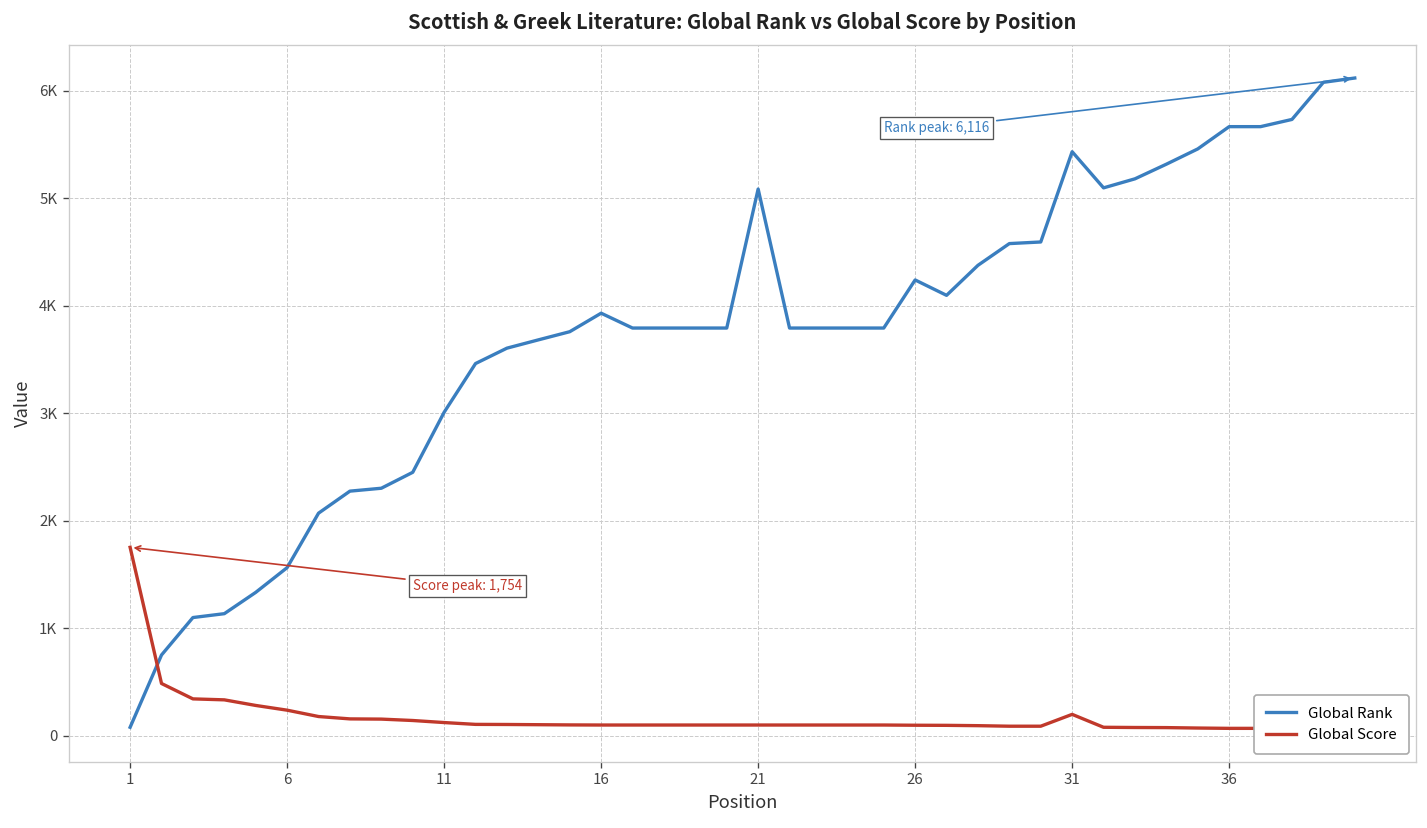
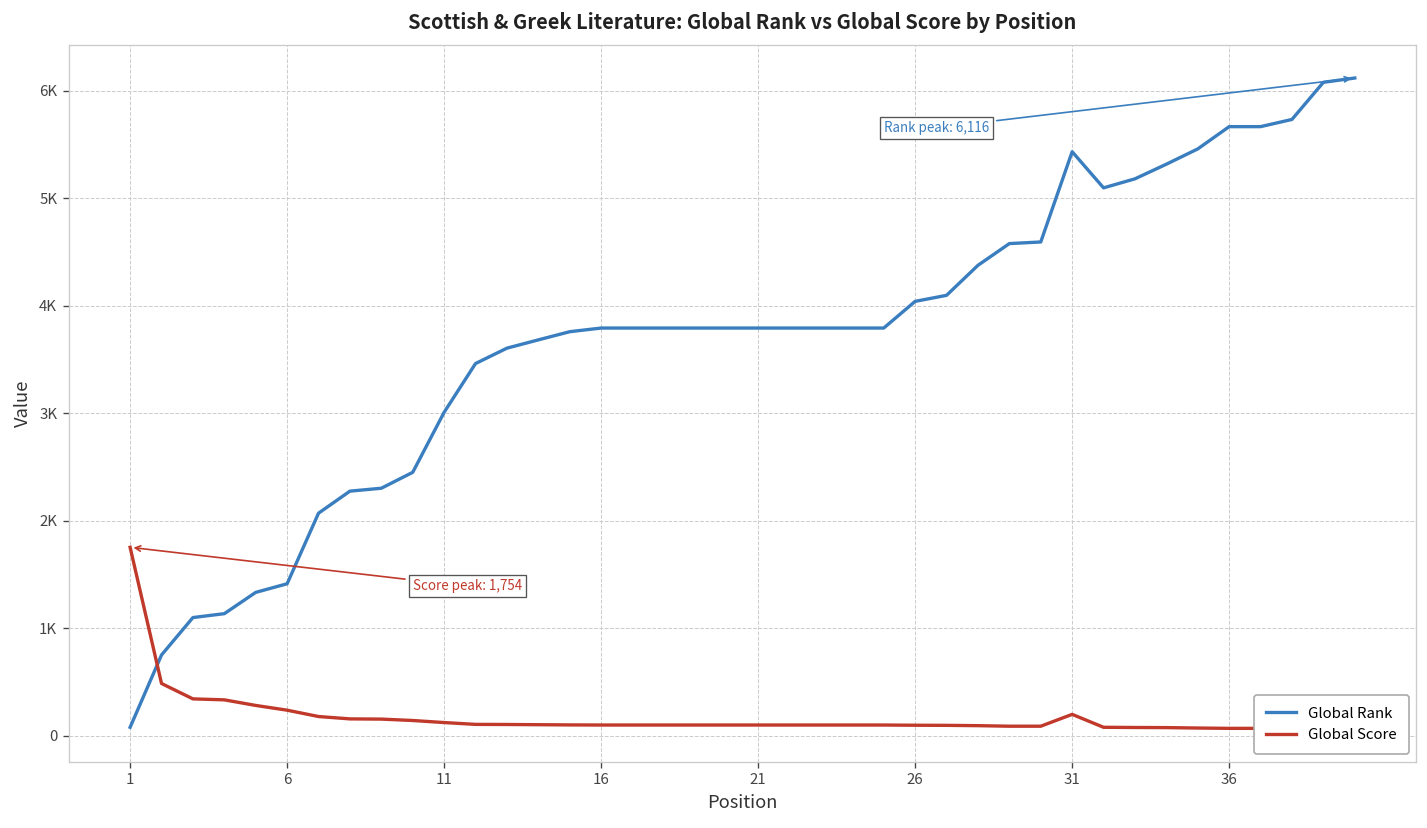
  {
    "Global Rank": {
      "1": 100,
-     "6": 1600,
+     "6": 1400,
      "11": 3000,
-     "16": 3900,
-     "21": 5100,
-     "26": 4200,
+     "16": 3800,
+     "21": 3800,
+     "26": 4000,
      "31": 5400
    },
    "Global Score": {
      "1": 1800,
      "6": 200,
      "11": 100,
      "16": 100,
      "21": 100,
      "26": 100,
      "31": 200,
      "36": 100
    }
  }
